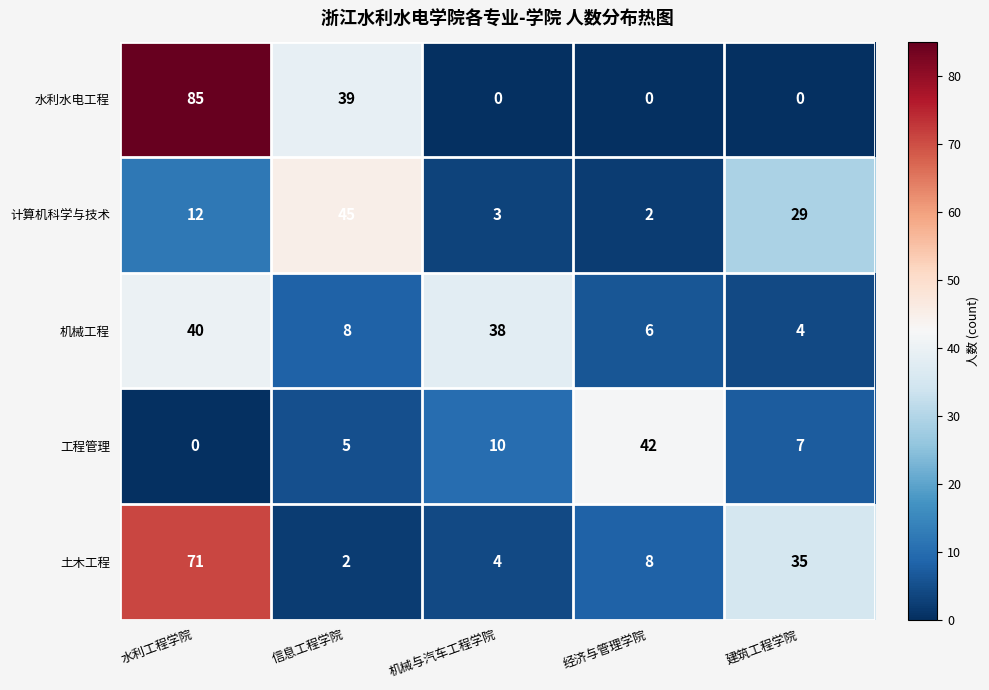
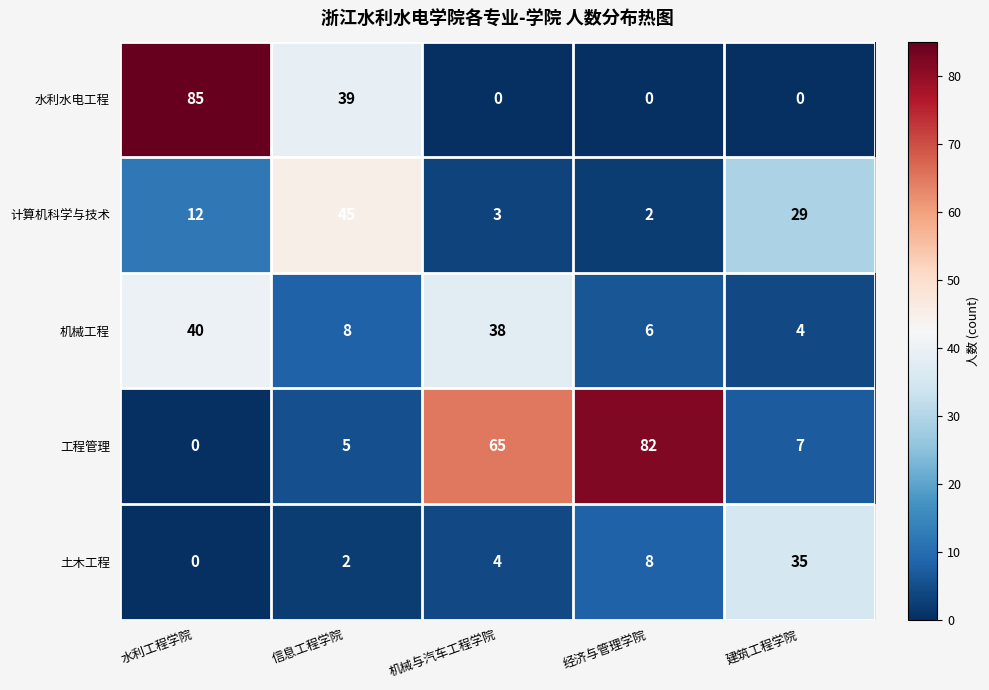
  {
    "水利水电工程": {
      "水利工程学院": 85,
      "信息工程学院": 39,
      "机械与汽车工程学院": 0,
      "经济与管理学院": 0,
      "建筑工程学院": 0
    },
    "计算机科学与技术": {
      "水利工程学院": 12,
      "机械与汽车工程学院": 3,
      "经济与管理学院": 2,
      "建筑工程学院": 29
    },
    "机械工程": {
      "水利工程学院": 40,
      "信息工程学院": 8,
      "机械与汽车工程学院": 38,
      "经济与管理学院": 6,
      "建筑工程学院": 4
    },
    "工程管理": {
      "水利工程学院": 0,
      "信息工程学院": 5,
-     "机械与汽车工程学院": 10,
-     "经济与管理学院": 42,
+     "机械与汽车工程学院": 65,
+     "经济与管理学院": 82,
      "建筑工程学院": 7
    },
    "土木工程": {
-     "水利工程学院": 71,
+     "水利工程学院": 0,
      "信息工程学院": 2,
      "机械与汽车工程学院": 4,
      "经济与管理学院": 8,
      "建筑工程学院": 35
    }
  }
